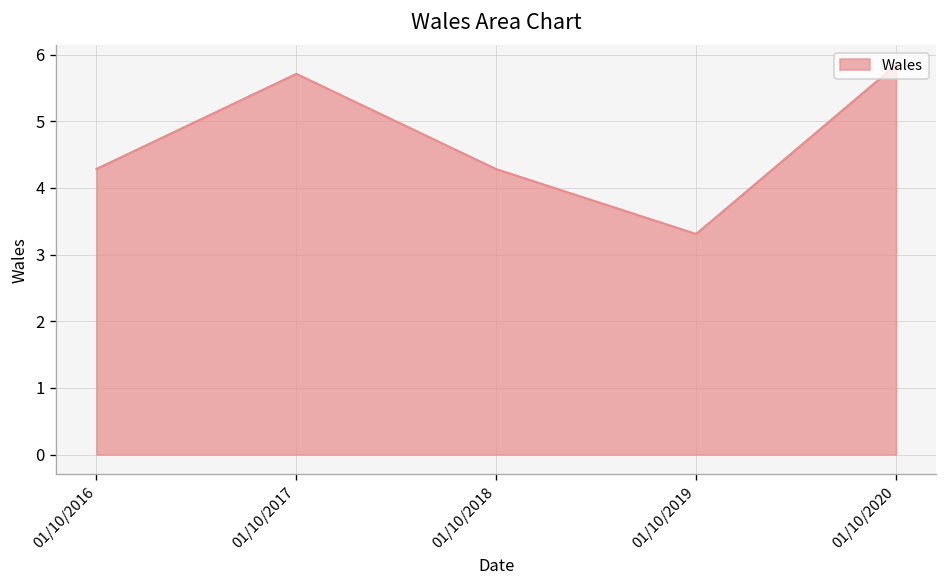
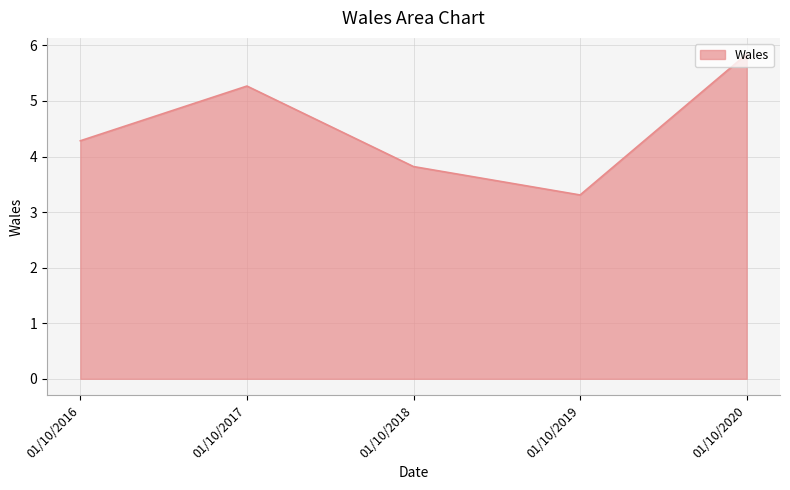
  {
    "01/10/2016": 4.3,
-   "01/10/2017": 5.7,
-   "01/10/2018": 4.3,
+   "01/10/2017": 5.3,
+   "01/10/2018": 3.8,
    "01/10/2019": 3.3
  }
